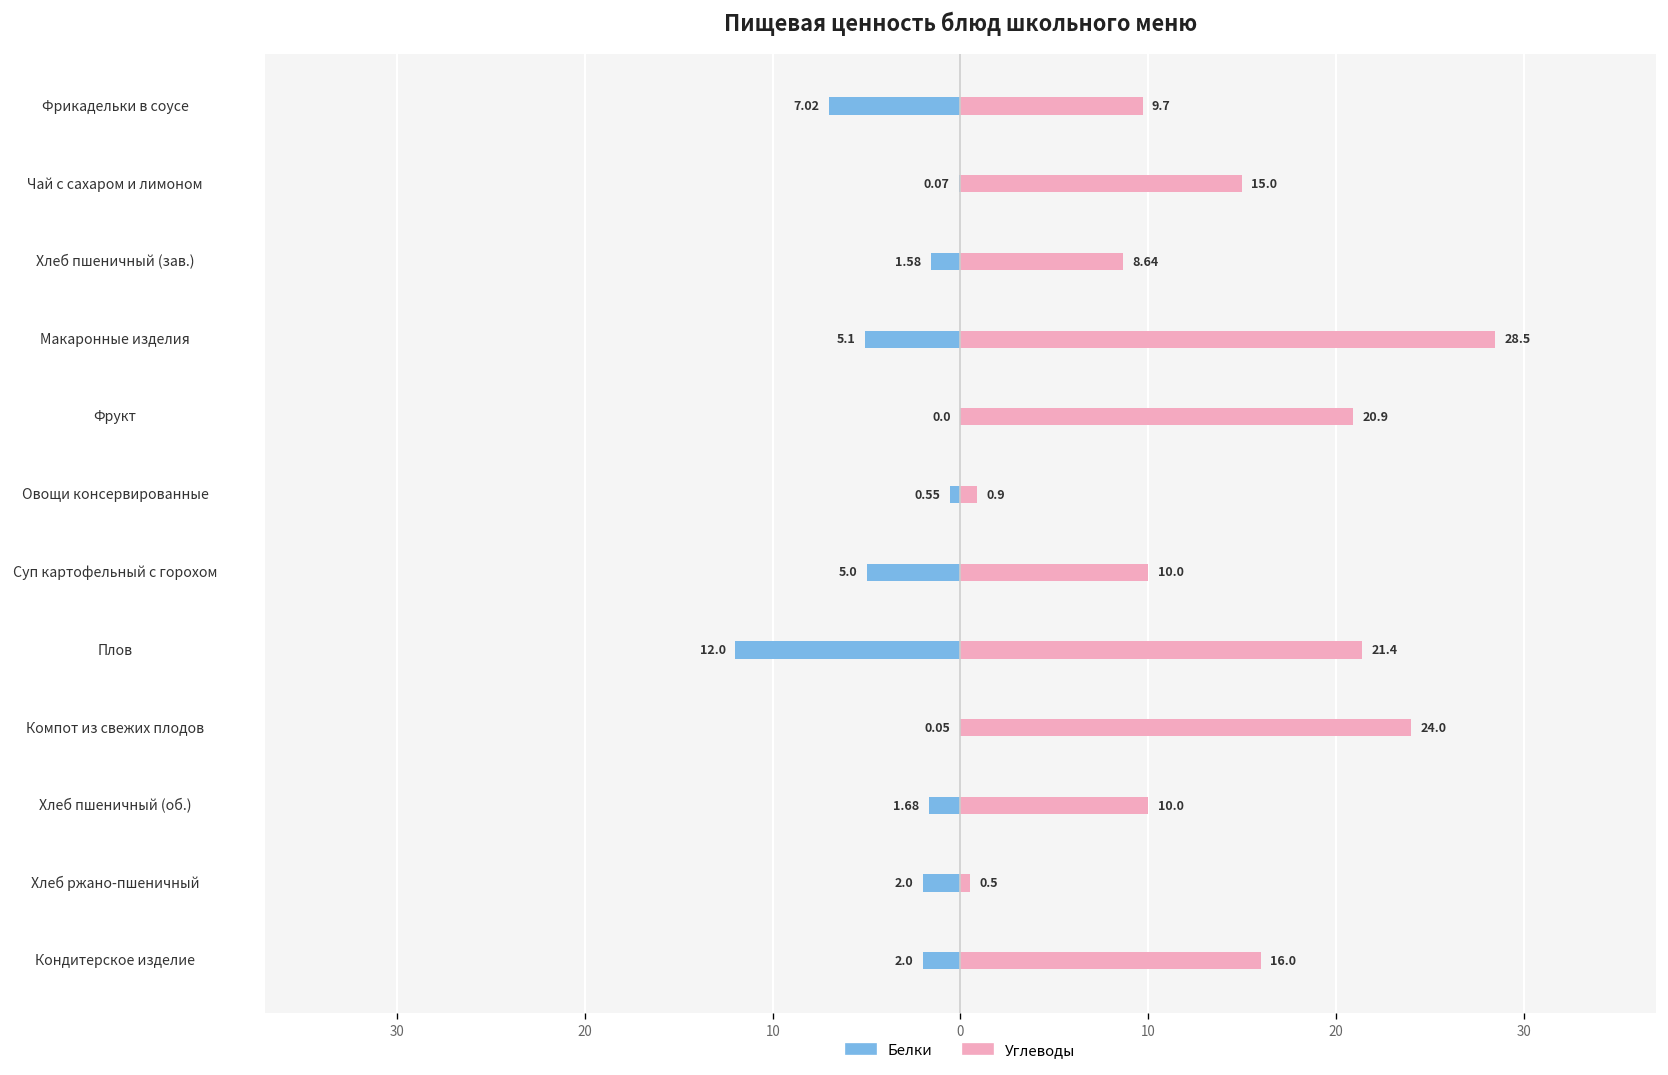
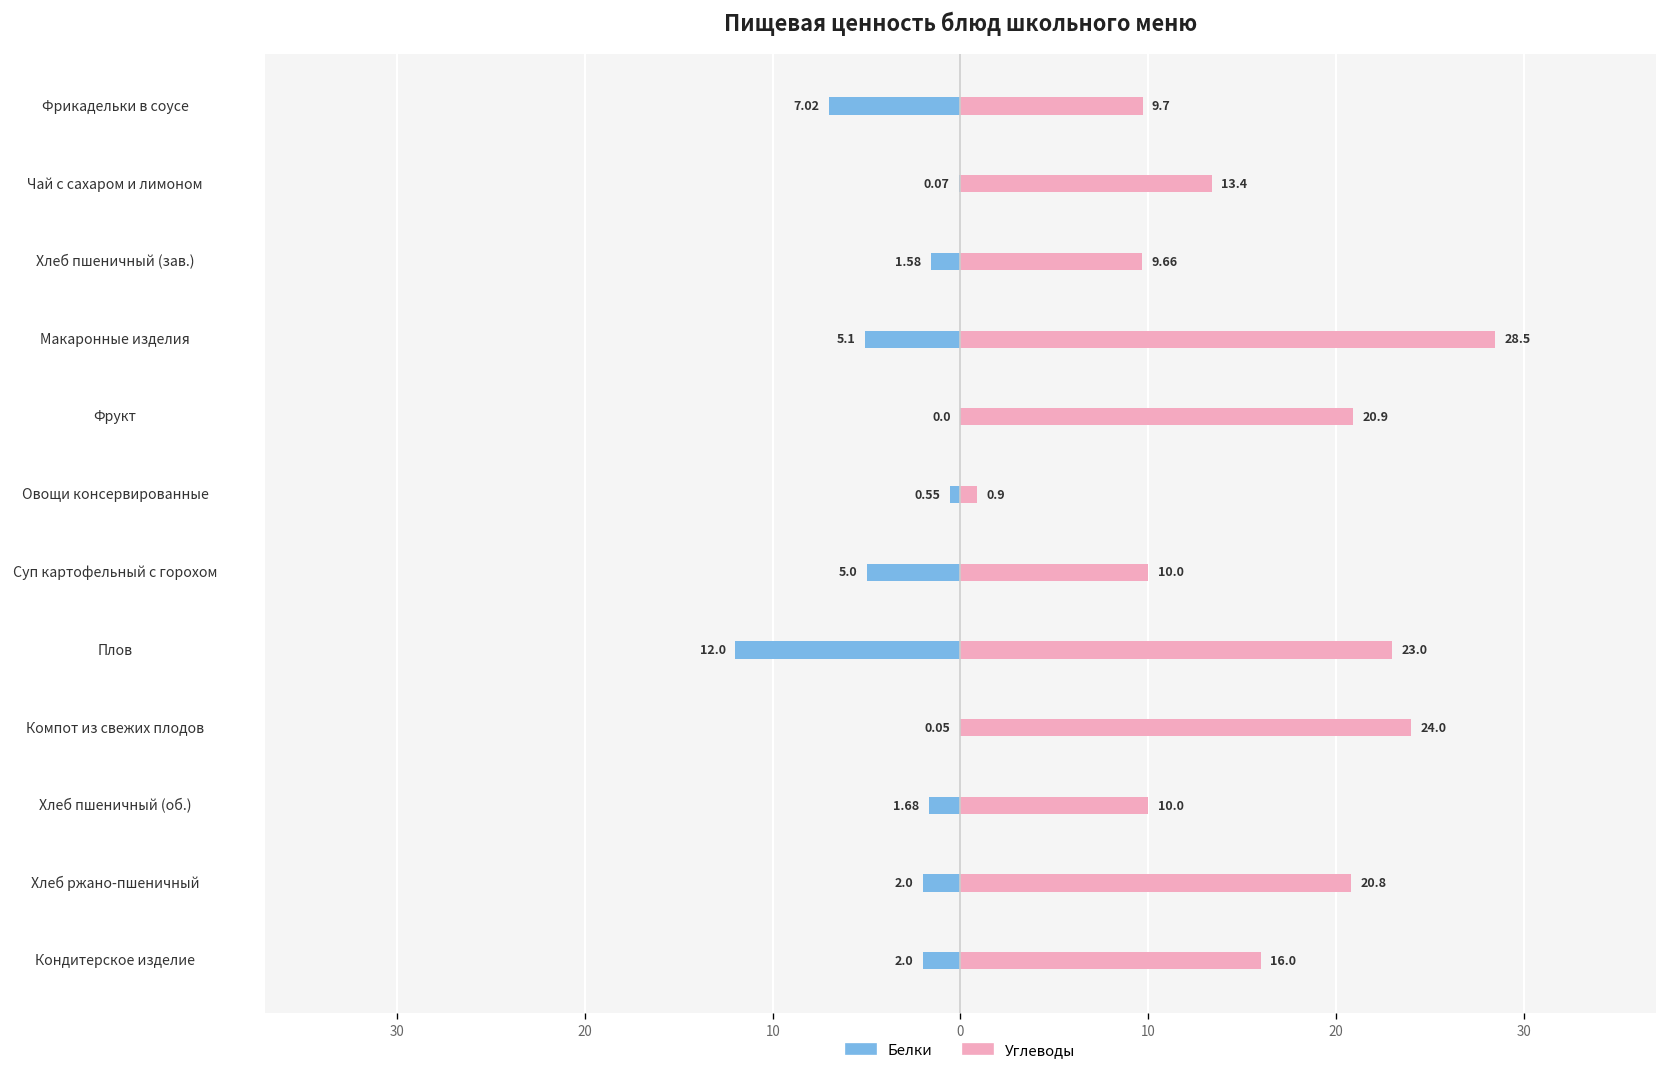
  {
    "Белки": {
      "Фрукт": 0.0
    },
    "Углеводы": {
      "Фрикадельки в соусе": 9.7,
-     "Чай с сахаром и лимоном": 15.0,
-     "Хлеб пшеничный (зав.)": 8.64,
+     "Чай с сахаром и лимоном": 13.4,
+     "Хлеб пшеничный (зав.)": 9.66,
      "Макаронные изделия": 28.5,
      "Фрукт": 20.9,
      "Овощи консервированные": 0.9,
      "Суп картофельный с горохом": 10.0,
-     "Плов": 21.4,
+     "Плов": 23.0,
      "Компот из свежих плодов": 24.0,
      "Хлеб пшеничный (об.)": 10.0,
-     "Хлеб ржано-пшеничный": 0.5,
+     "Хлеб ржано-пшеничный": 20.8,
      "Кондитерское изделие": 16.0
    }
  }
